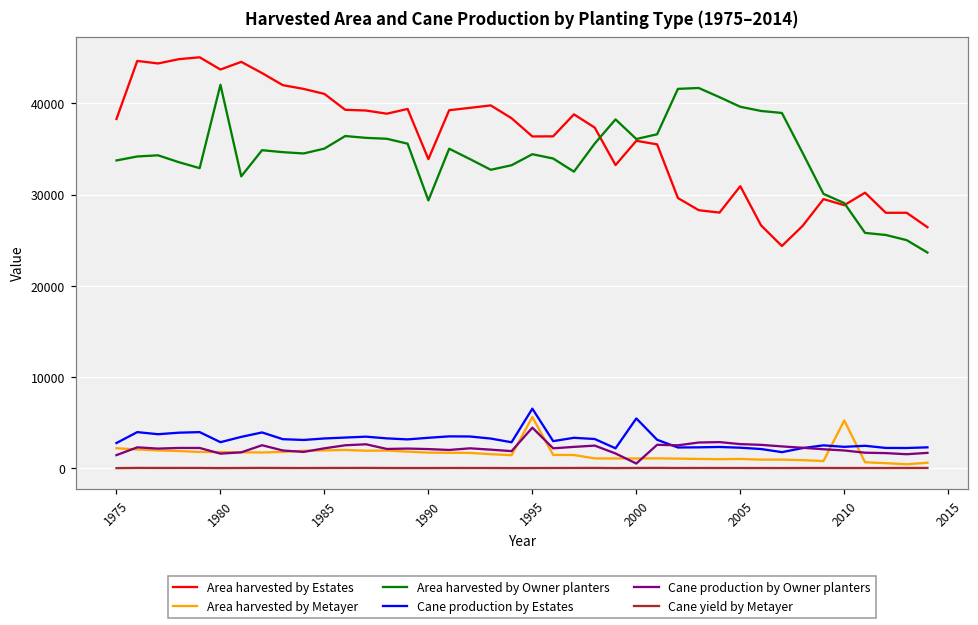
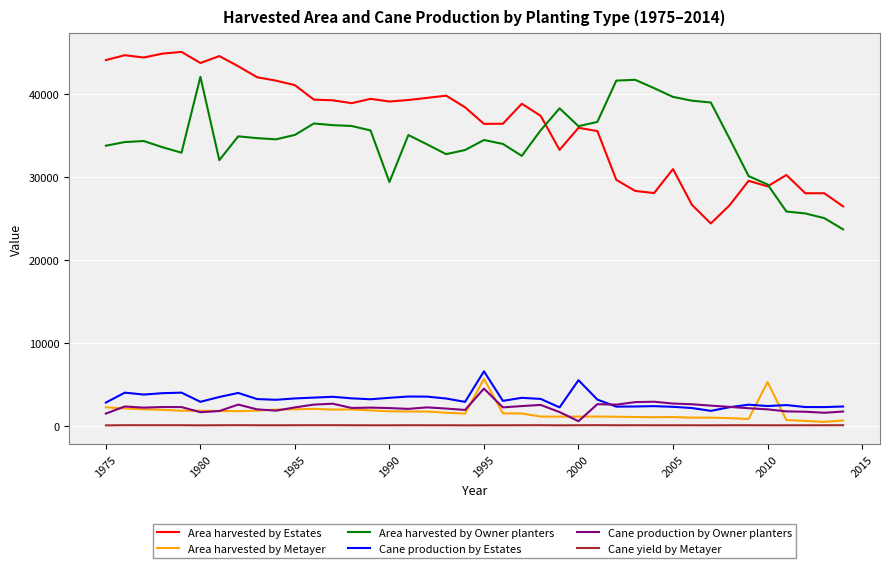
  {
    "Area harvested by Estates": {
-     "1975": 38000,
+     "1975": 44000,
      "1980": 44000,
      "1985": 41000,
-     "1990": 34000,
+     "1990": 39000,
      "1995": 36000,
      "2005": 31000
    },
    "Area harvested by Metayer": {
      "1975": 2000,
      "1990": 2000,
      "1995": 6000,
      "2000": 1000,
      "2005": 1000,
      "2010": 5000
    },
    "Area harvested by Owner planters": {
      "1975": 34000,
      "1980": 42000,
      "1985": 35000,
      "1990": 29000,
      "1995": 34000,
      "2005": 40000
    },
    "Cane production by Estates": {
      "1975": 3000,
      "1980": 3000,
      "1985": 3000,
      "1990": 3000,
      "1995": 7000,
      "2000": 5000,
      "2005": 2000,
      "2010": 2000
    },
    "Cane production by Owner planters": {
      "1975": 1000,
      "1990": 2000,
      "1995": 4000,
      "2000": 1000,
      "2005": 3000,
      "2010": 2000
    },
    "Cane yield by Metayer": {
      "1975": 0,
      "1980": 0,
      "1985": 0,
      "1990": 0,
      "1995": 0,
      "2000": 0,
      "2005": 0,
      "2010": 0
    }
  }
